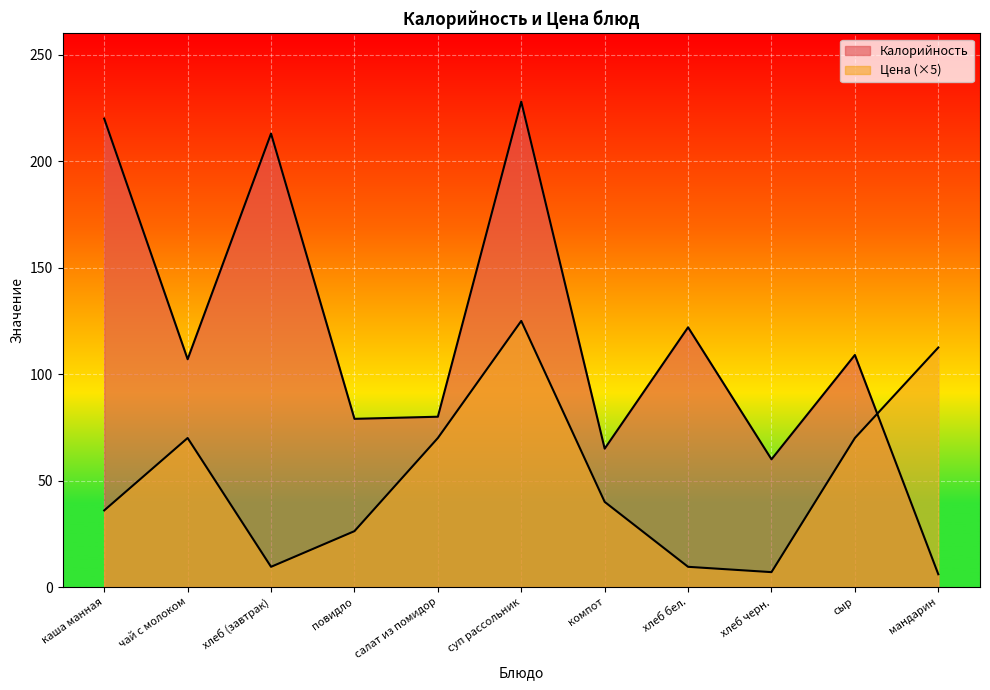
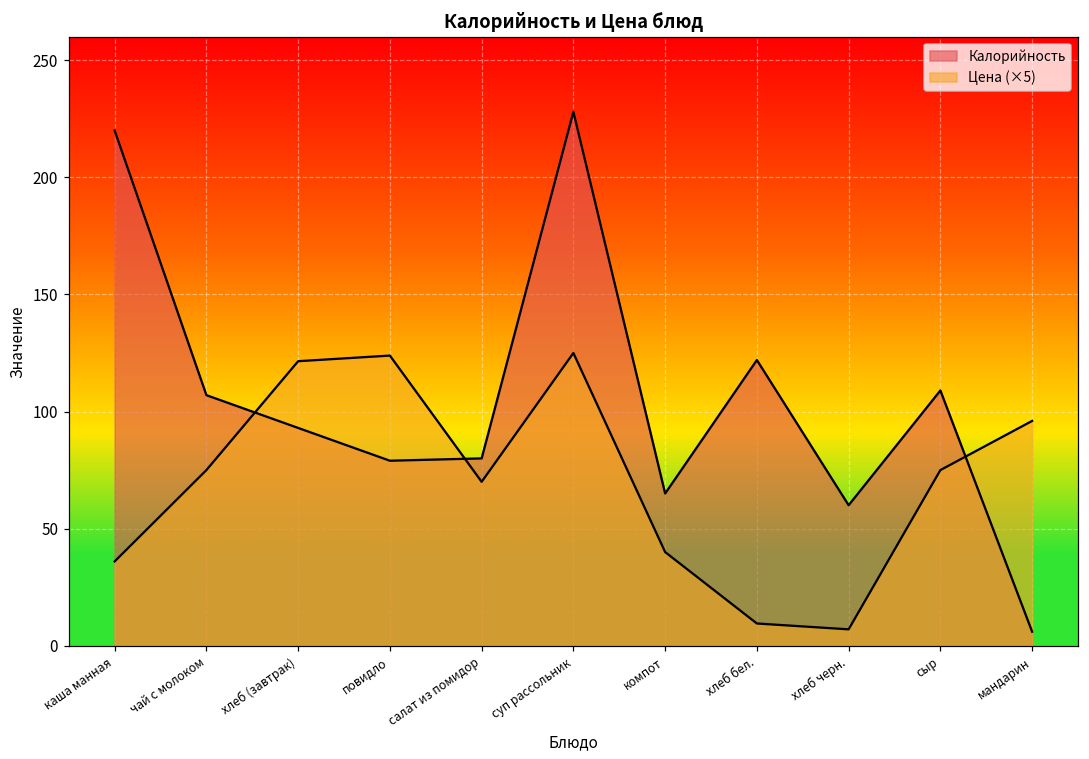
  {
    "Калорийность": {
      "каша манная": 220,
      "чай с молоком": 107,
-     "хлеб (завтрак)": 213,
+     "хлеб (завтрак)": 93,
      "повидло": 79,
      "салат из помидор": 80,
      "суп рассольник": 228,
      "компот": 65,
      "хлеб бел.": 122,
      "хлеб черн.": 60,
      "сыр": 109,
      "мандарин": 6
    },
    "Цена (×5)": {
      "каша манная": 36,
-     "чай с молоком": 70,
-     "хлеб (завтрак)": 10,
-     "повидло": 26,
+     "чай с молоком": 75,
+     "хлеб (завтрак)": 122,
+     "повидло": 124,
      "салат из помидор": 70,
      "суп рассольник": 125,
      "компот": 40,
      "хлеб бел.": 10,
      "хлеб черн.": 7,
-     "сыр": 70,
-     "мандарин": 113
+     "сыр": 75,
+     "мандарин": 96
    }
  }
